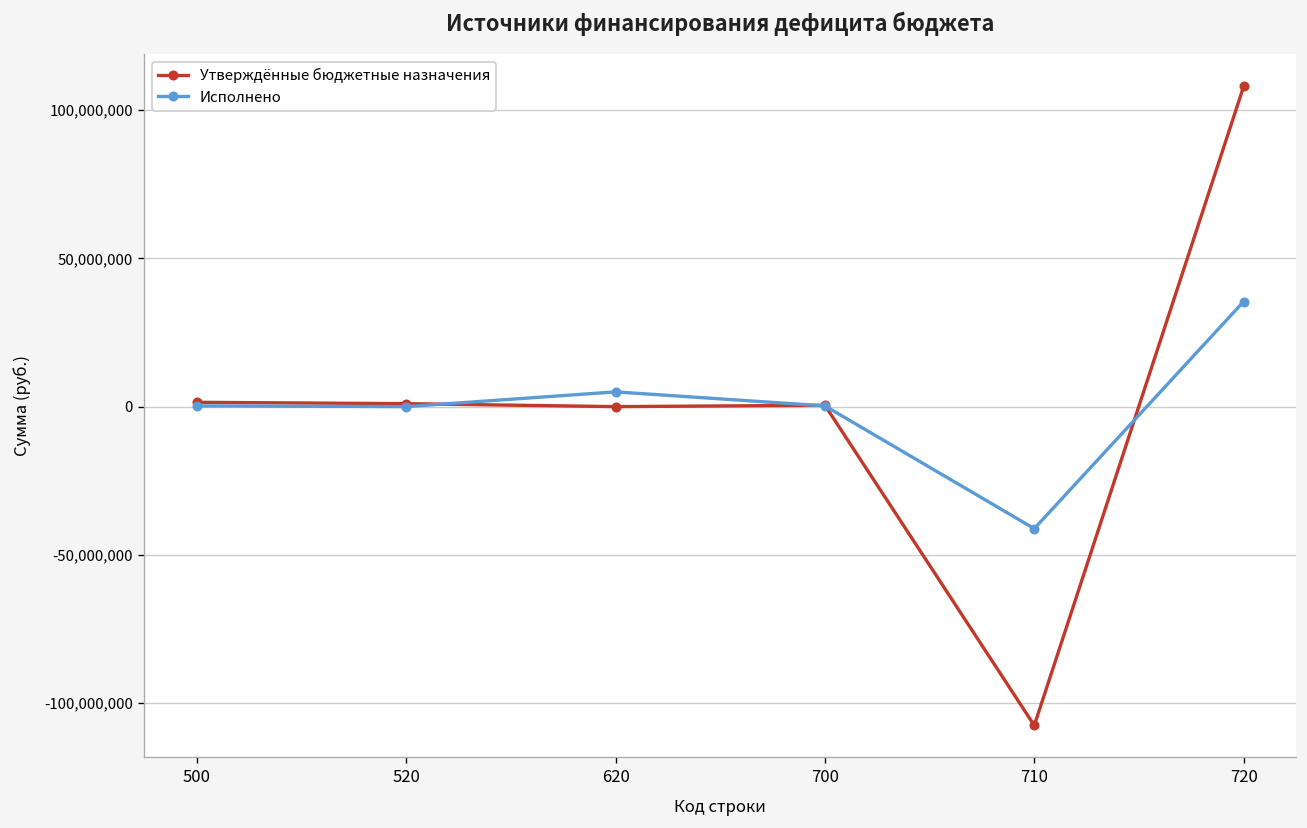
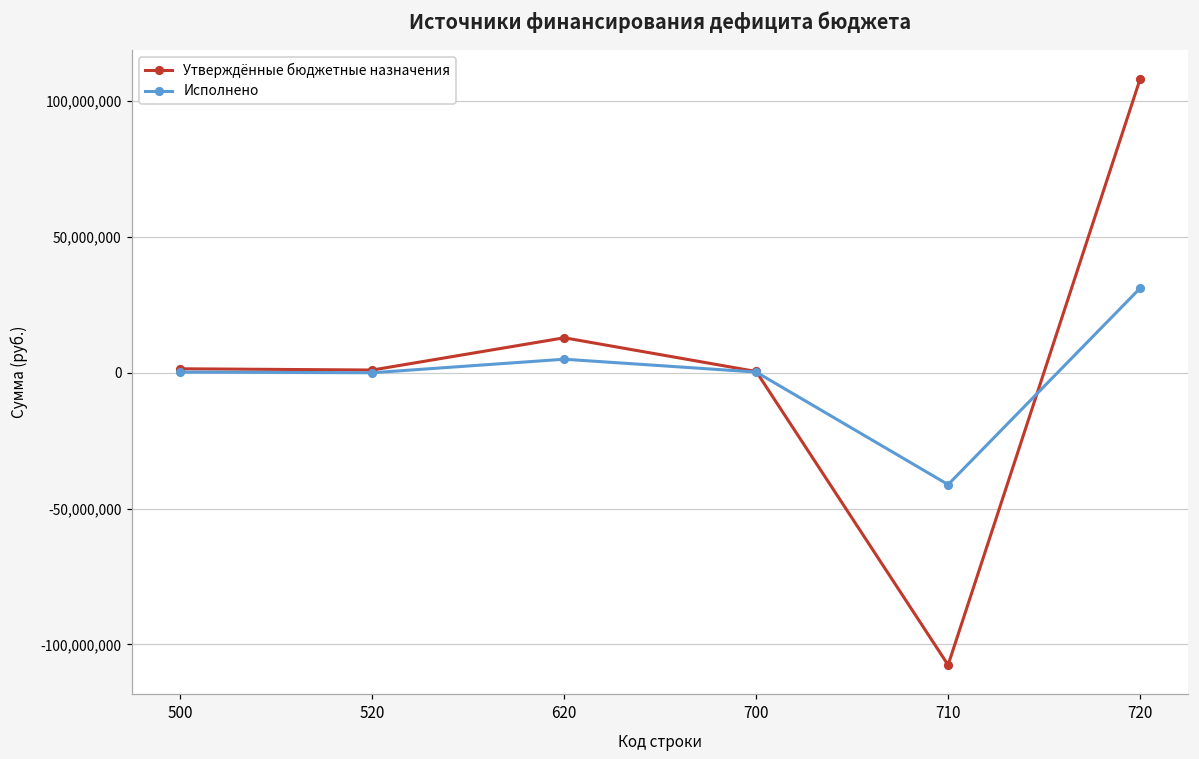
  {
    "Утверждённые бюджетные назначения": {
      "500": "1,000,000",
-     "620": "0",
+     "620": "13,000,000",
      "710": "-108,000,000",
      "720": "108,000,000"
    },
    "Исполнено": {
      "500": "0",
      "620": "5,000,000",
      "710": "-41,000,000",
-     "720": "35,000,000"
+     "720": "31,000,000"
    }
  }
